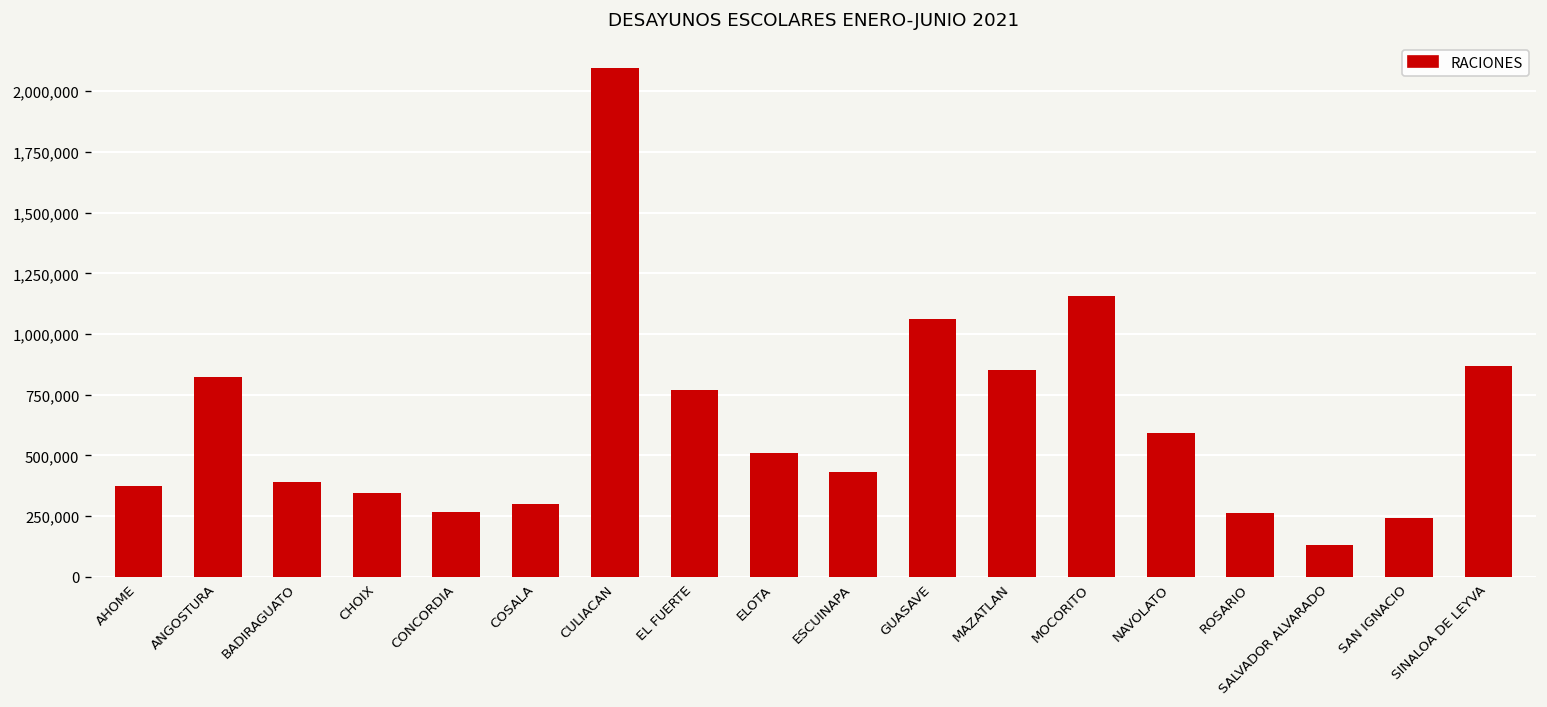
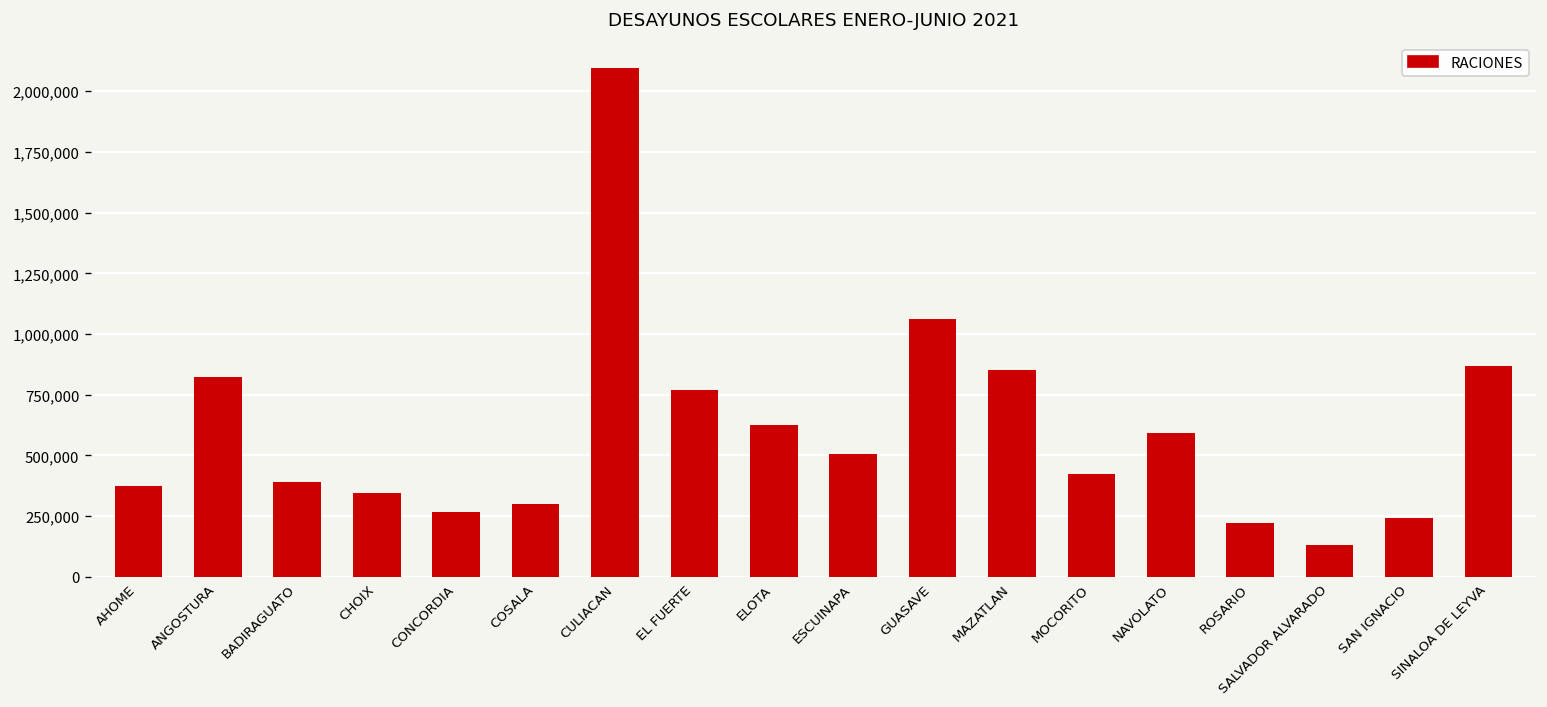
  {
    "AHOME": "370,000",
    "ANGOSTURA": "820,000",
    "BADIRAGUATO": "390,000",
    "CHOIX": "340,000",
    "CONCORDIA": "270,000",
    "COSALA": "300,000",
    "CULIACAN": "2,100,000",
    "EL FUERTE": "770,000",
-   "ELOTA": "510,000",
-   "ESCUINAPA": "430,000",
+   "ELOTA": "630,000",
+   "ESCUINAPA": "500,000",
    "GUASAVE": "1,060,000",
    "MAZATLAN": "850,000",
-   "MOCORITO": "1,160,000",
+   "MOCORITO": "420,000",
    "NAVOLATO": "590,000",
-   "ROSARIO": "260,000",
+   "ROSARIO": "220,000",
    "SALVADOR ALVARADO": "130,000",
    "SAN IGNACIO": "240,000",
    "SINALOA DE LEYVA": "870,000"
  }
